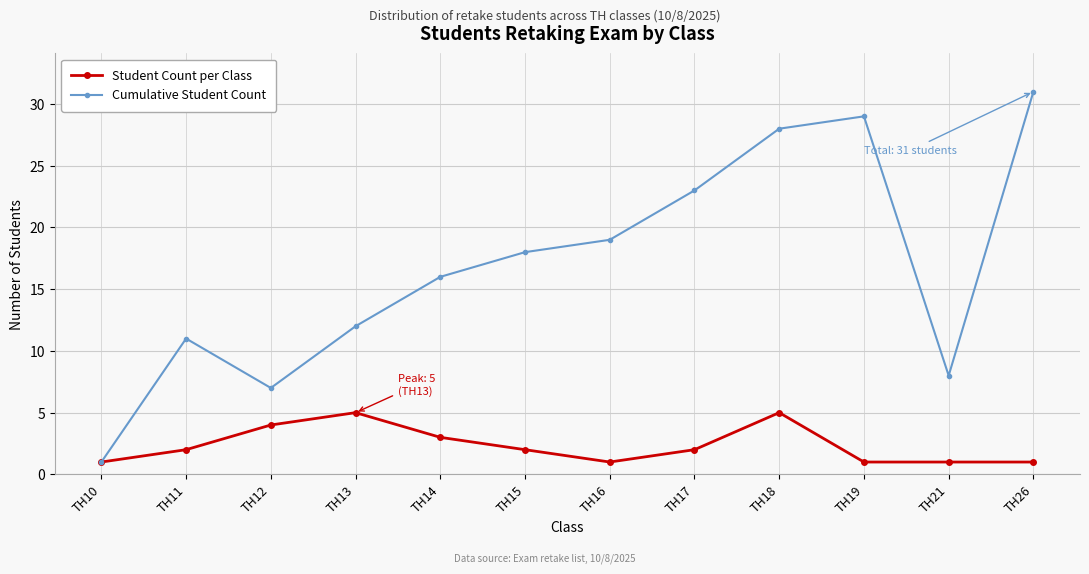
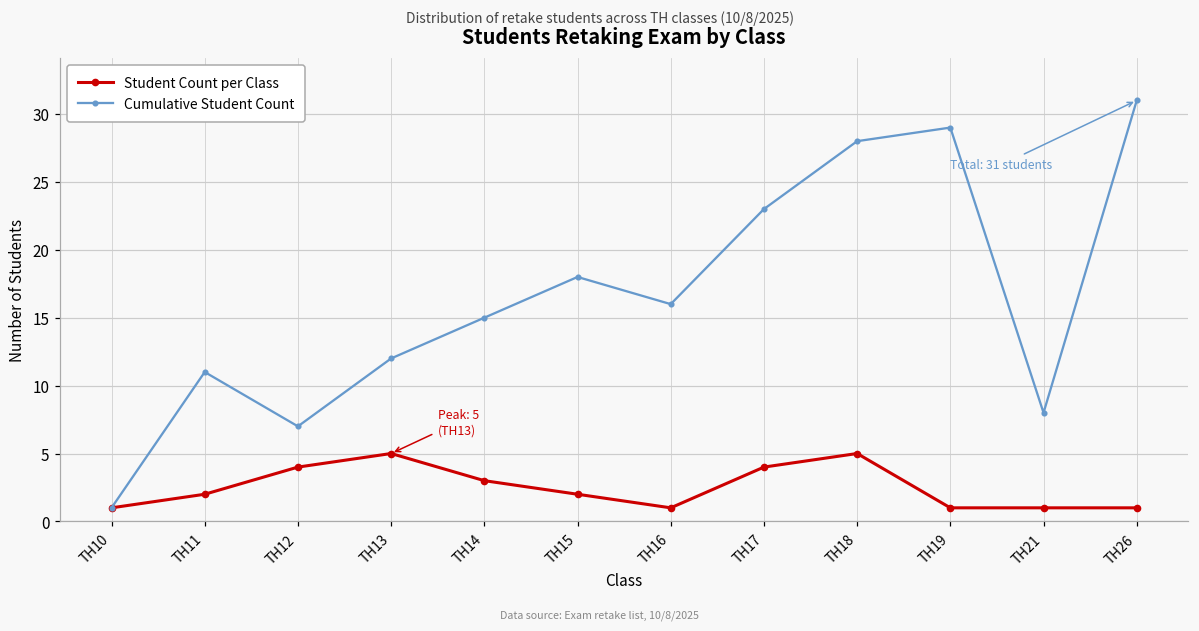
  {
    "Student Count per Class": {
      "TH11": 2,
      "TH12": 4,
      "TH14": 3,
      "TH15": 2,
      "TH16": 1,
-     "TH17": 2,
+     "TH17": 4,
      "TH18": 5,
      "TH19": 1,
      "TH21": 1,
      "TH26": 1
    },
    "Cumulative Student Count": {
      "TH11": 11,
      "TH12": 7,
      "TH13": 12,
-     "TH14": 16,
+     "TH14": 15,
      "TH15": 18,
-     "TH16": 19,
+     "TH16": 16,
      "TH17": 23,
      "TH18": 28,
      "TH21": 8,
      "TH26": 31
    }
  }
